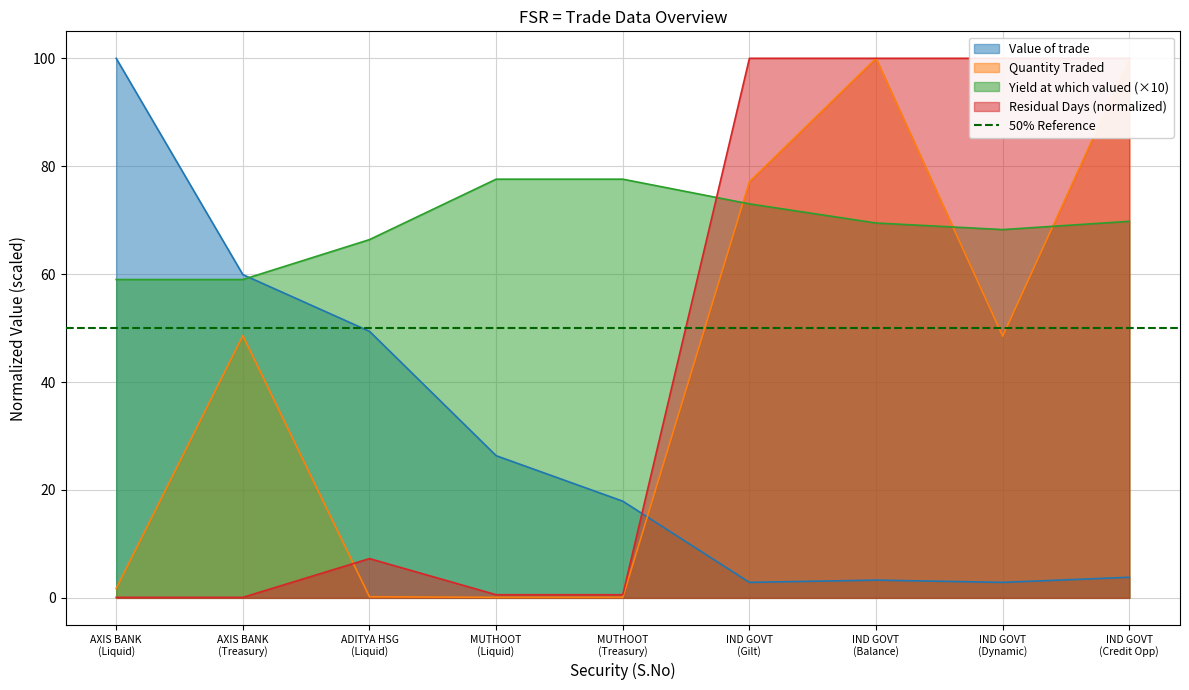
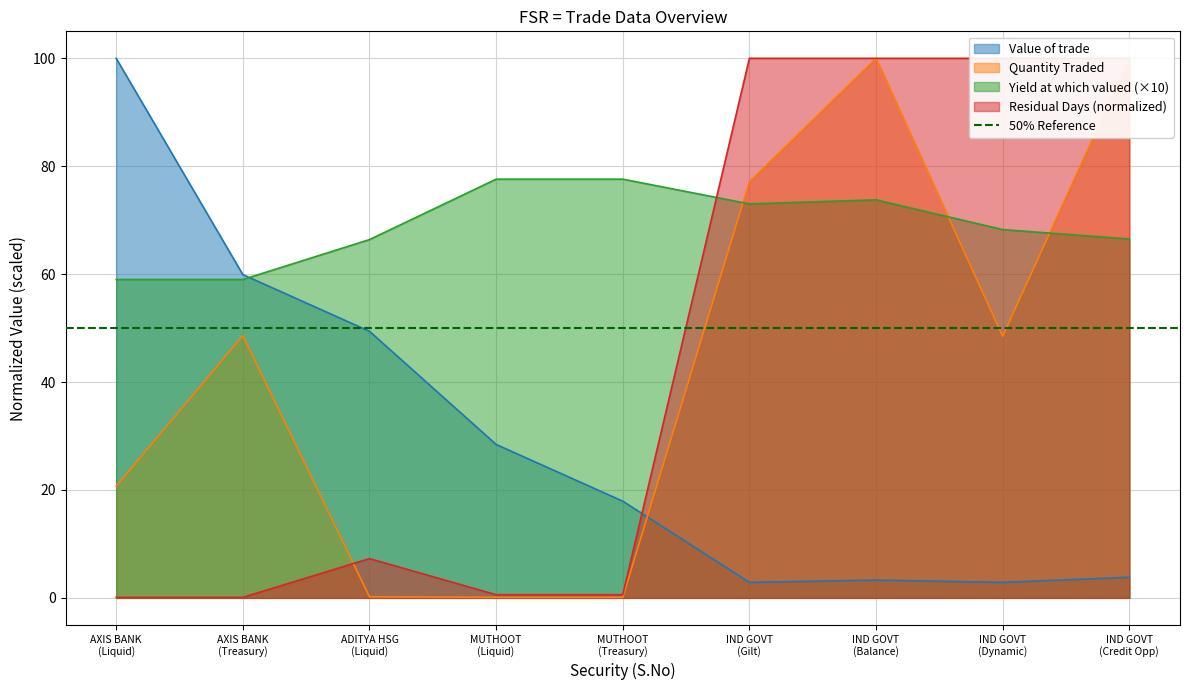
  {
    "Value of trade": {
      "AXIS BANK (Liquid)": 100,
      "AXIS BANK (Treasury)": 60,
      "ADITYA HSG (Liquid)": 49,
-     "MUTHOOT (Liquid)": 26,
+     "MUTHOOT (Liquid)": 28,
      "MUTHOOT (Treasury)": 18,
      "IND GOVT (Gilt)": 3,
      "IND GOVT (Balance)": 3,
      "IND GOVT (Dynamic)": 3,
      "IND GOVT (Credit Opp)": 4
    },
    "Quantity Traded": {
-     "AXIS BANK (Liquid)": 2,
+     "AXIS BANK (Liquid)": 21,
      "AXIS BANK (Treasury)": 49,
      "ADITYA HSG (Liquid)": 0,
      "MUTHOOT (Liquid)": 0,
      "MUTHOOT (Treasury)": 0,
      "IND GOVT (Gilt)": 77,
      "IND GOVT (Dynamic)": 48
    },
    "Yield at which valued (×10)": {
      "AXIS BANK (Liquid)": 59,
      "AXIS BANK (Treasury)": 59,
      "ADITYA HSG (Liquid)": 66,
      "MUTHOOT (Liquid)": 78,
      "MUTHOOT (Treasury)": 78,
      "IND GOVT (Gilt)": 73,
-     "IND GOVT (Balance)": 69,
+     "IND GOVT (Balance)": 74,
      "IND GOVT (Dynamic)": 68,
-     "IND GOVT (Credit Opp)": 70
+     "IND GOVT (Credit Opp)": 67
    },
    "Residual Days (normalized)": {
      "AXIS BANK (Liquid)": 0,
      "AXIS BANK (Treasury)": 0,
      "ADITYA HSG (Liquid)": 7,
      "MUTHOOT (Liquid)": 1,
      "MUTHOOT (Treasury)": 1,
      "IND GOVT (Gilt)": 100
    }
  }
